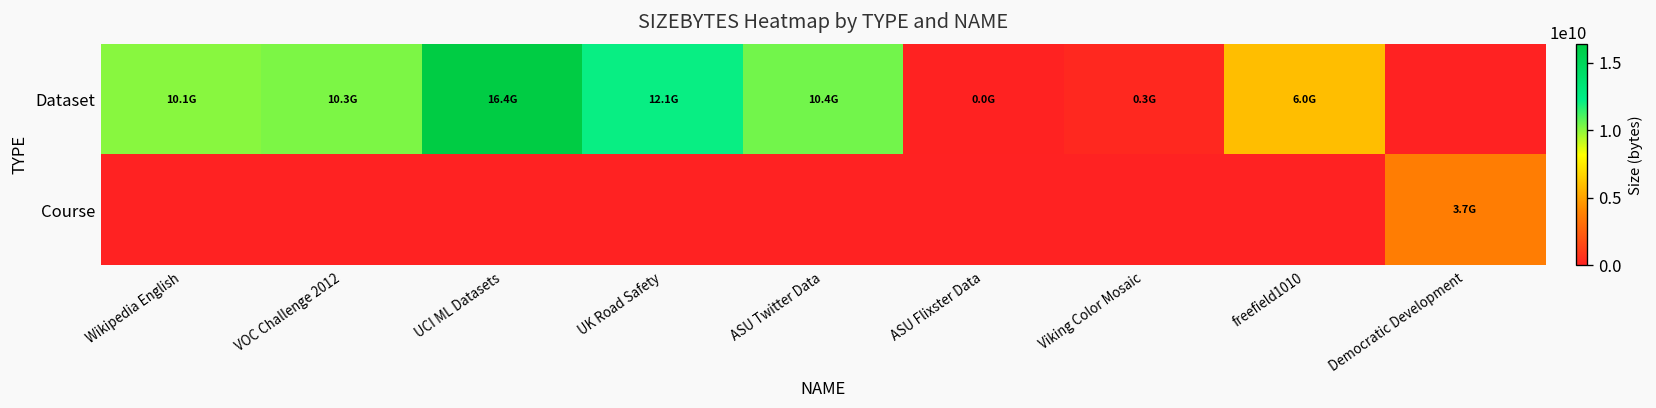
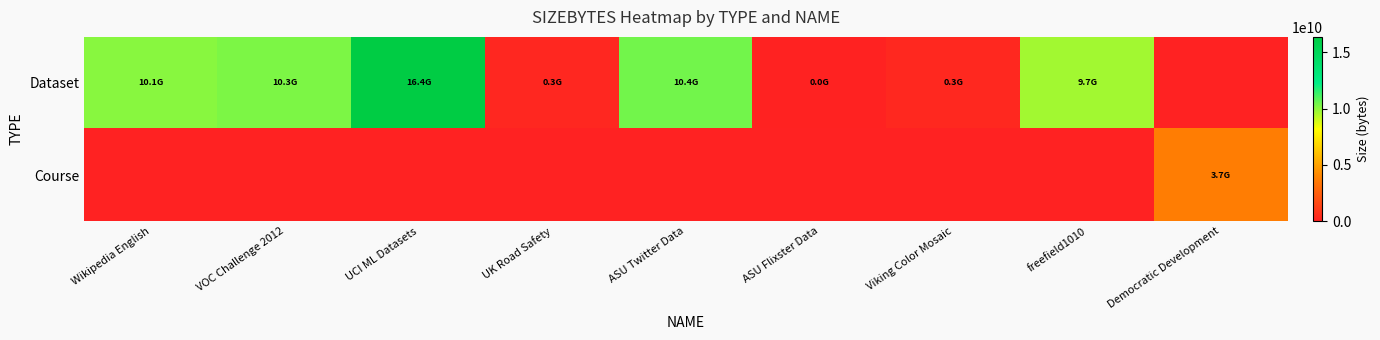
  {
    "Dataset": {
      "Wikipedia English": "10.1G",
      "VOC Challenge 2012": "10.3G",
      "UCI ML Datasets": "16.4G",
-     "UK Road Safety": "12.1G",
+     "UK Road Safety": "0.3G",
      "ASU Twitter Data": "10.4G",
      "ASU Flixster Data": "0.0G",
      "Viking Color Mosaic": "0.3G",
-     "freefield1010": "6.0G"
+     "freefield1010": "9.7G"
    },
    "Course": {
      "Democratic Development": "3.7G"
    }
  }
